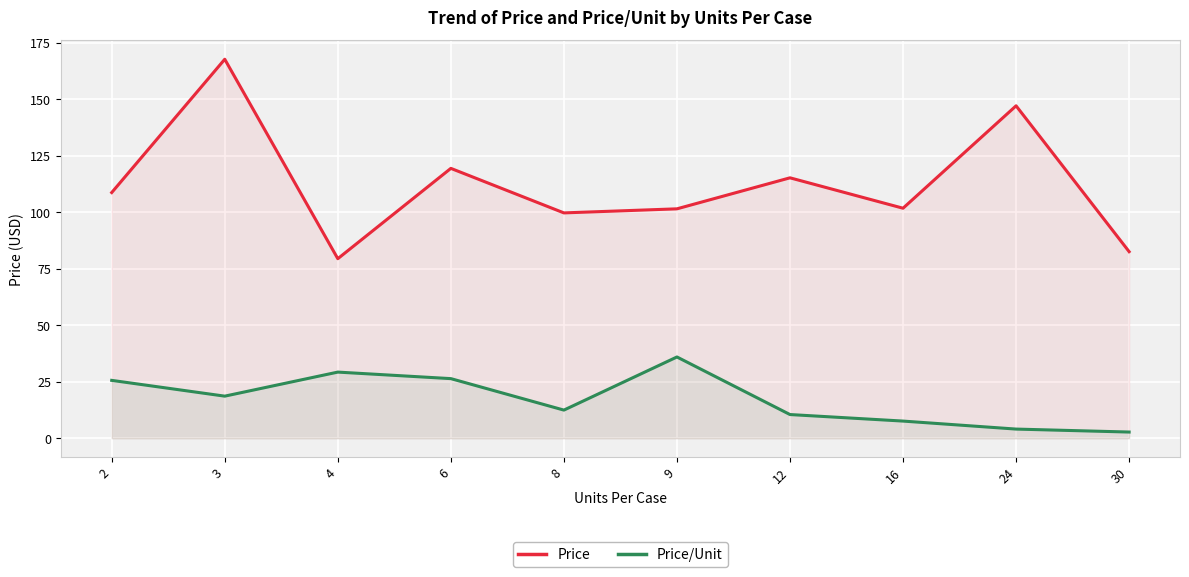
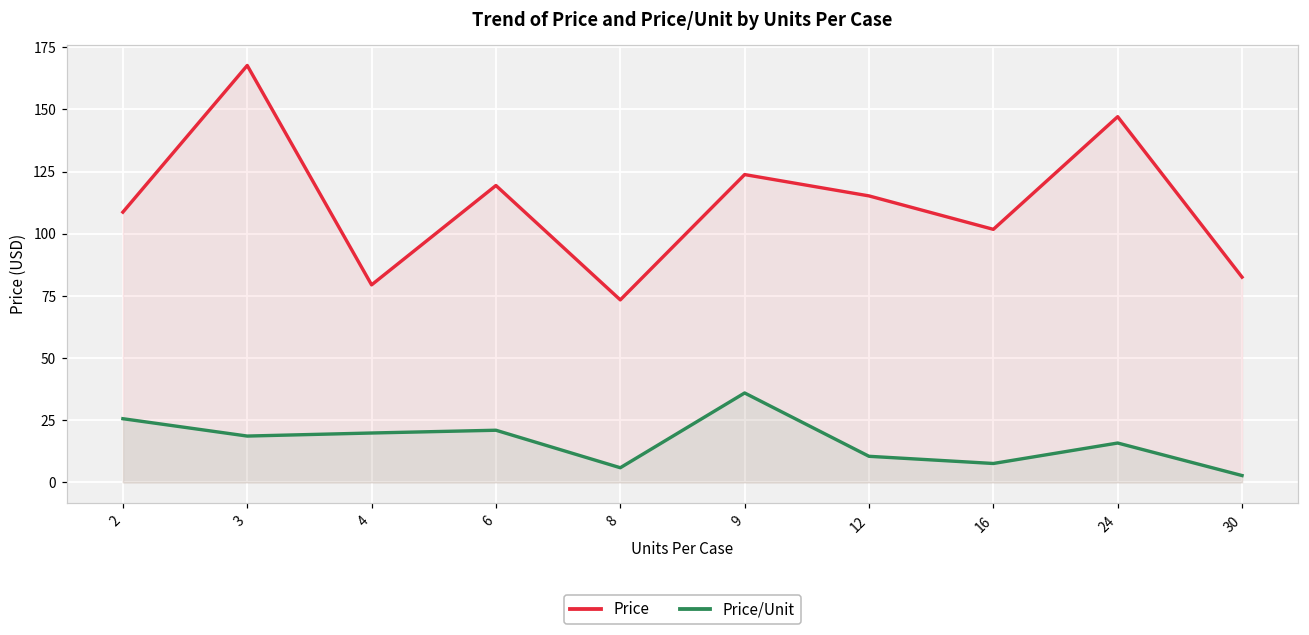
  {
    "Price": {
      "2": 109,
      "3": 168,
      "4": 79,
      "6": 119,
-     "8": 100,
-     "9": 102,
+     "8": 73,
+     "9": 124,
      "12": 115,
      "16": 102,
      "24": 147,
      "30": 83
    },
    "Price/Unit": {
      "2": 26,
      "3": 19,
-     "4": 29,
-     "6": 26,
-     "8": 12,
+     "4": 20,
+     "6": 21,
+     "8": 6,
      "9": 36,
      "12": 10,
      "16": 8,
-     "24": 4,
+     "24": 16,
      "30": 3
    }
  }
